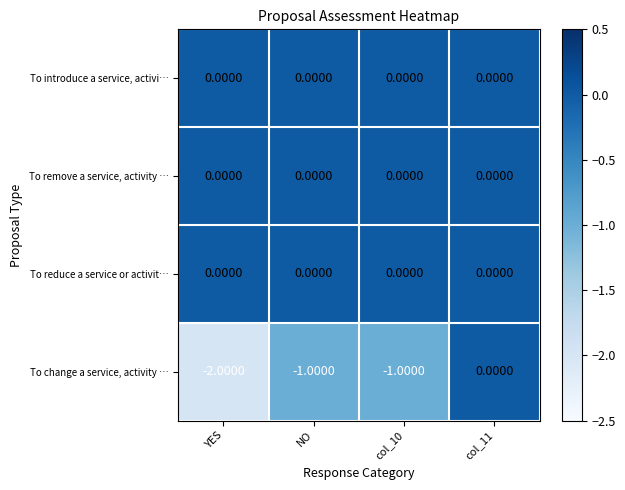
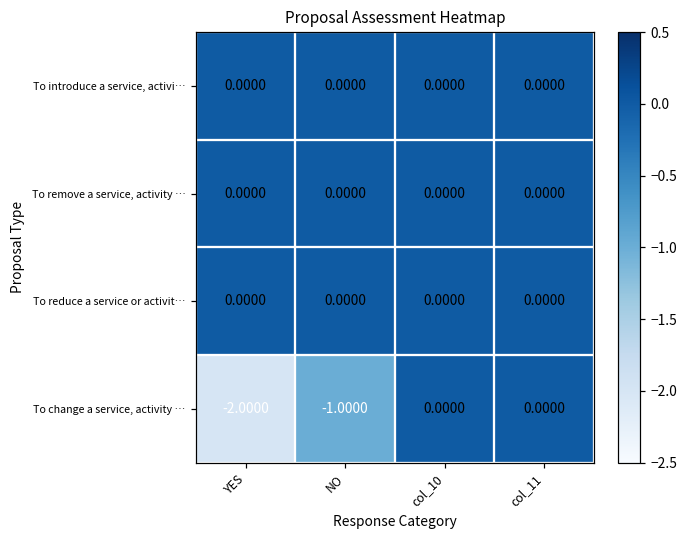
  {
    "To introduce a service, activi…": {
      "YES": 0.0000,
      "NO": 0.0000,
      "col_10": 0.0000,
      "col_11": 0.0000
    },
    "To remove a service, activity …": {
      "YES": 0.0000,
      "NO": 0.0000,
      "col_10": 0.0000,
      "col_11": 0.0000
    },
    "To reduce a service or activit…": {
      "YES": 0.0000,
      "NO": 0.0000,
      "col_10": 0.0000,
      "col_11": 0.0000
    },
    "To change a service, activity …": {
      "NO": -1.0000,
-     "col_10": -1.0000,
+     "col_10": 0.0000,
      "col_11": 0.0000
    }
  }
